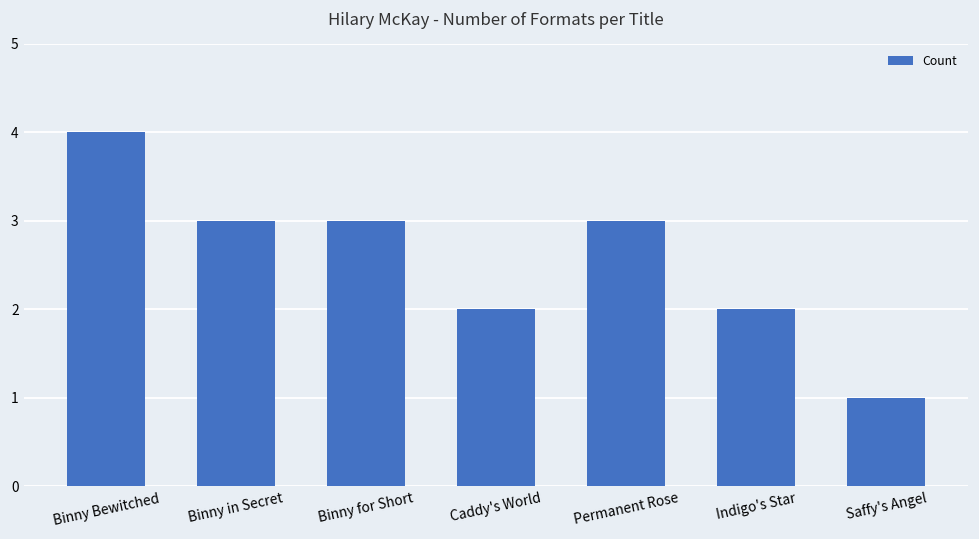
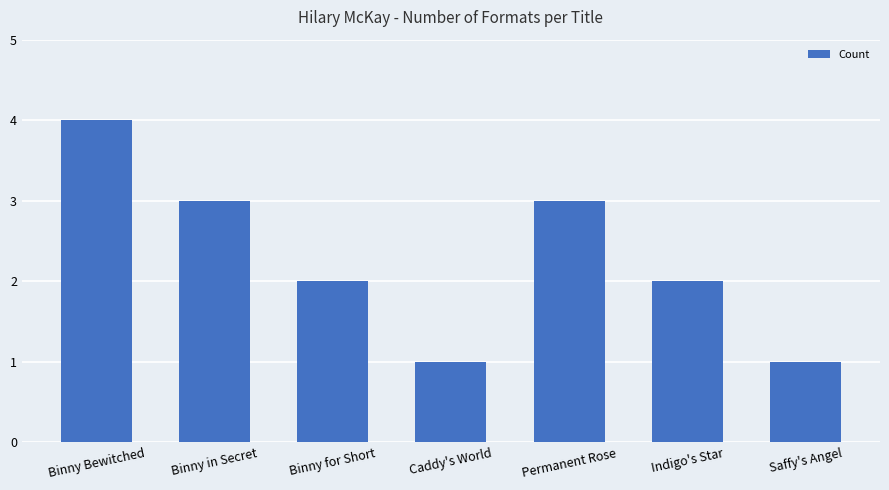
  {
    "Binny Bewitched": 4,
    "Binny in Secret": 3,
-   "Binny for Short": 3,
-   "Caddy's World": 2,
+   "Binny for Short": 2,
+   "Caddy's World": 1,
    "Permanent Rose": 3,
    "Indigo's Star": 2,
    "Saffy's Angel": 1
  }
